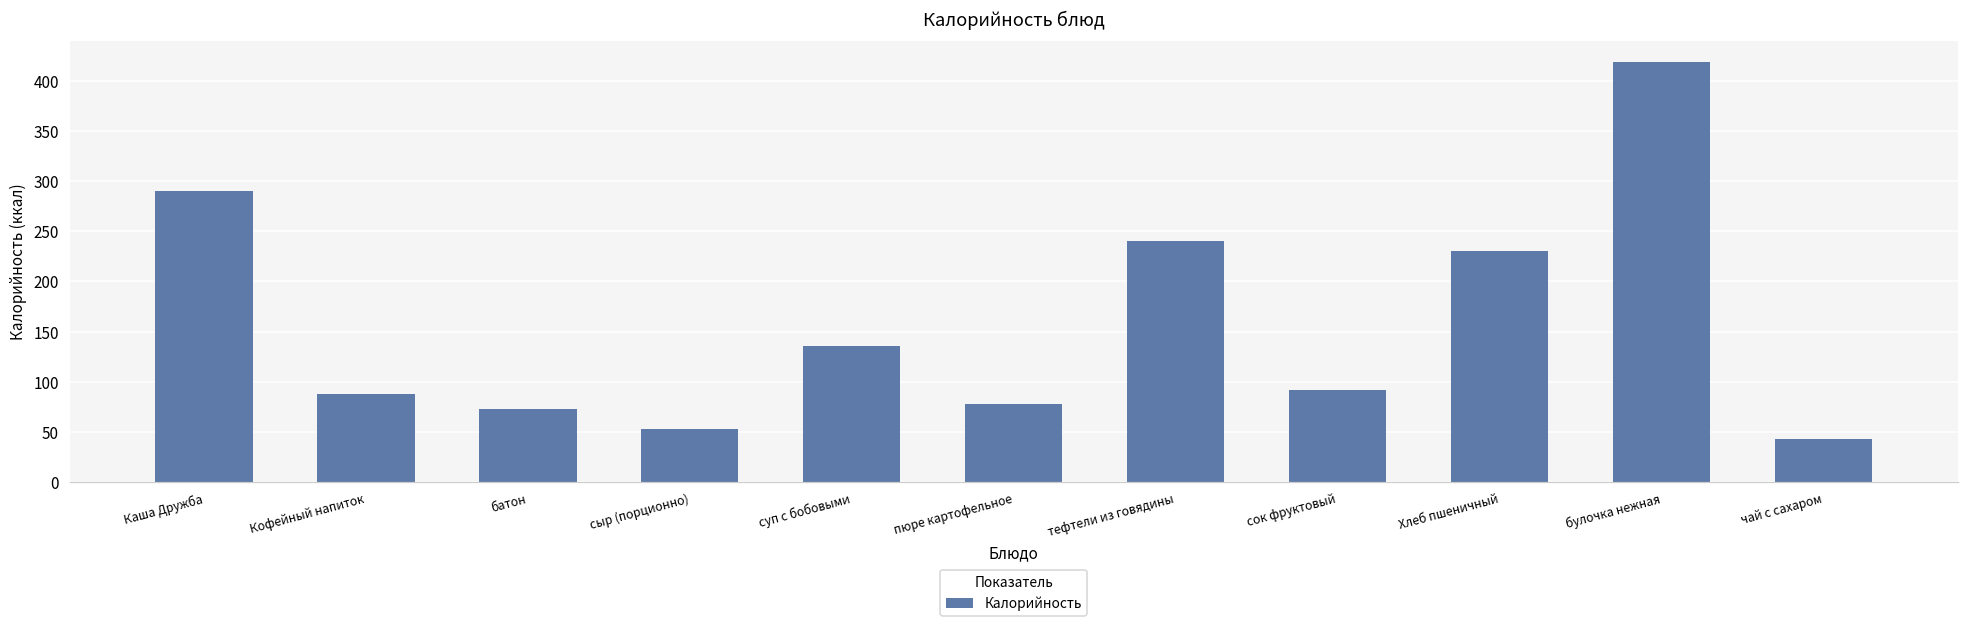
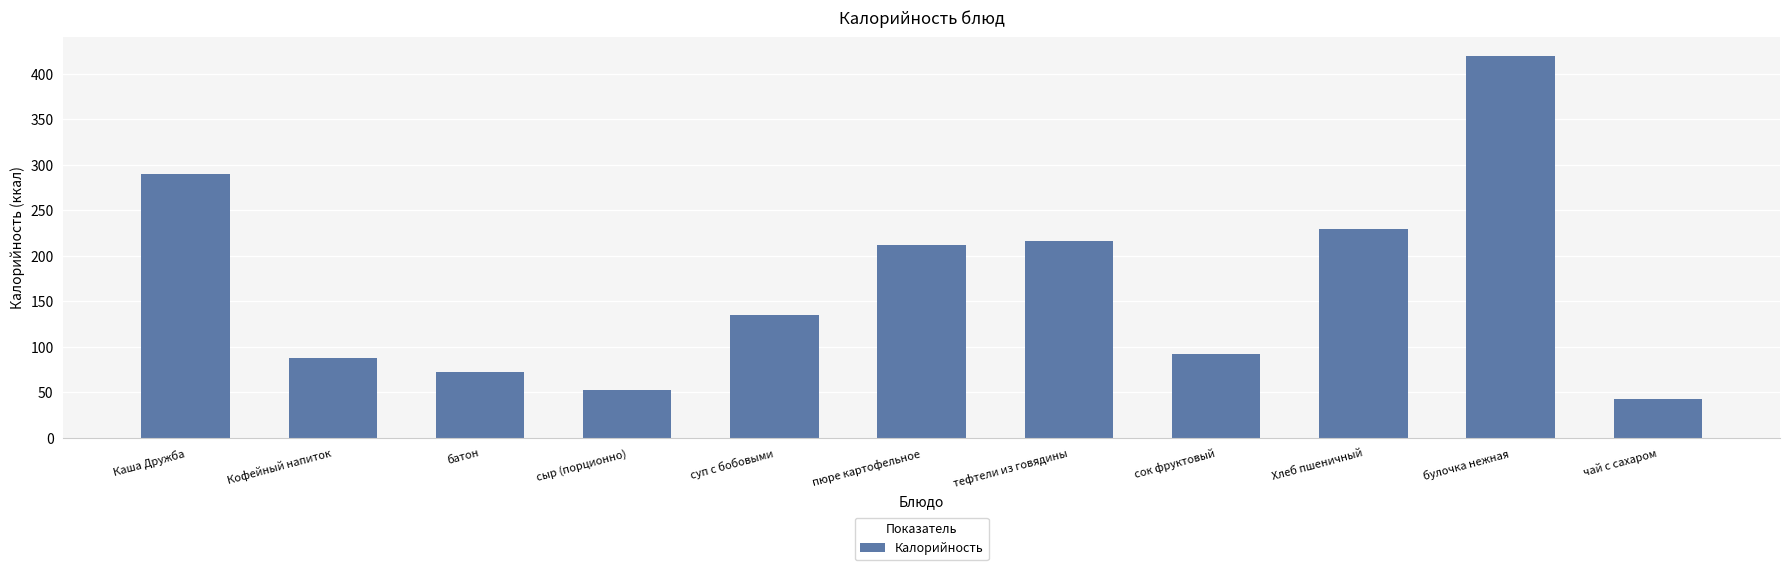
  {
    "Каша Дружба": 290,
    "Кофейный напиток": 90,
    "батон": 70,
    "сыр (порционно)": 50,
    "суп с бобовыми": 140,
-   "пюре картофельное": 80,
-   "тефтели из говядины": 240,
+   "пюре картофельное": 210,
+   "тефтели из говядины": 220,
    "сок фруктовый": 90,
    "Хлеб пшеничный": 230,
    "булочка нежная": 420,
    "чай с сахаром": 40
  }
